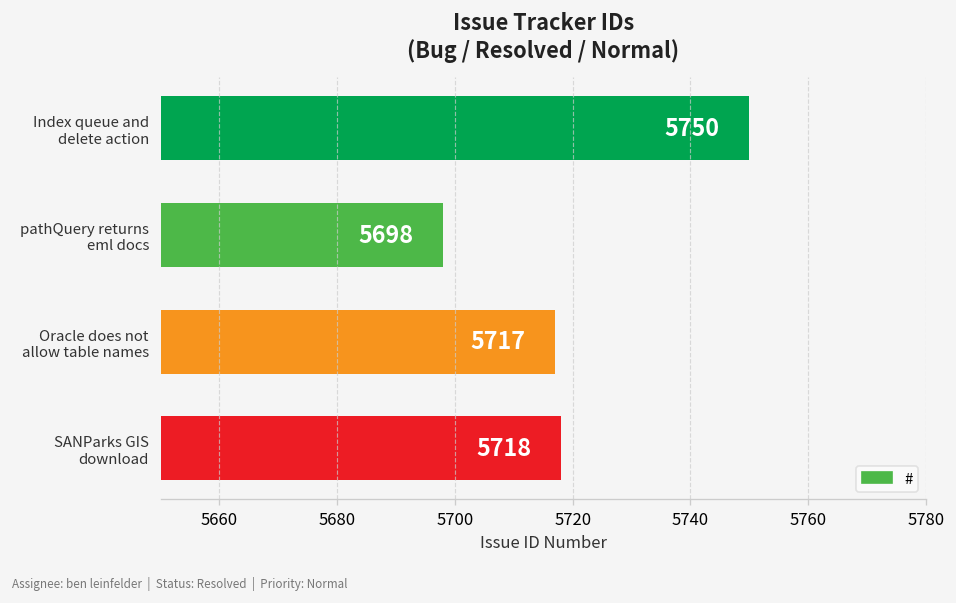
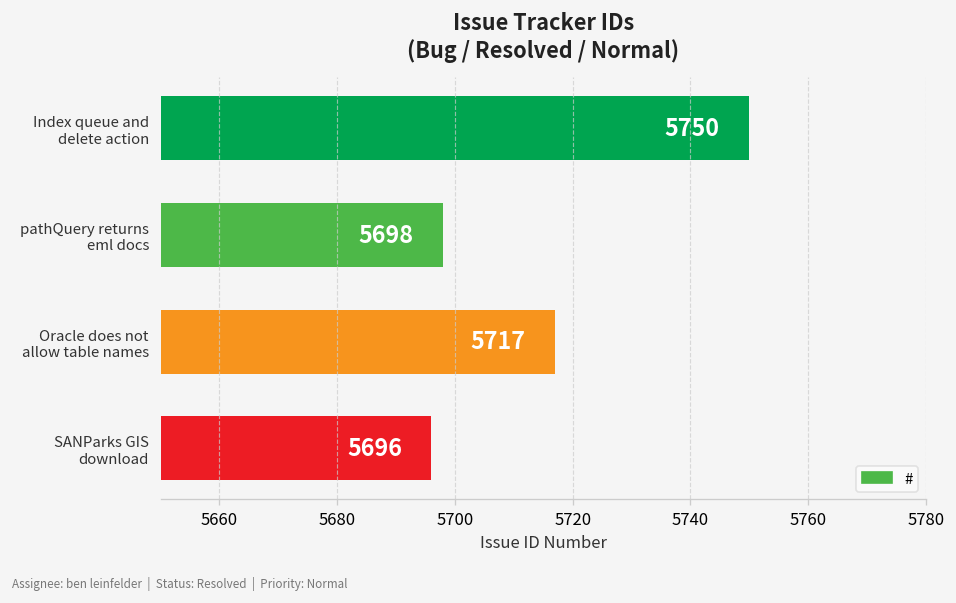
  {
    "Index queue and delete action": 5750,
    "pathQuery returns eml docs": 5698,
    "Oracle does not allow table names": 5717,
-   "SANParks GIS download": 5718
+   "SANParks GIS download": 5696
  }
